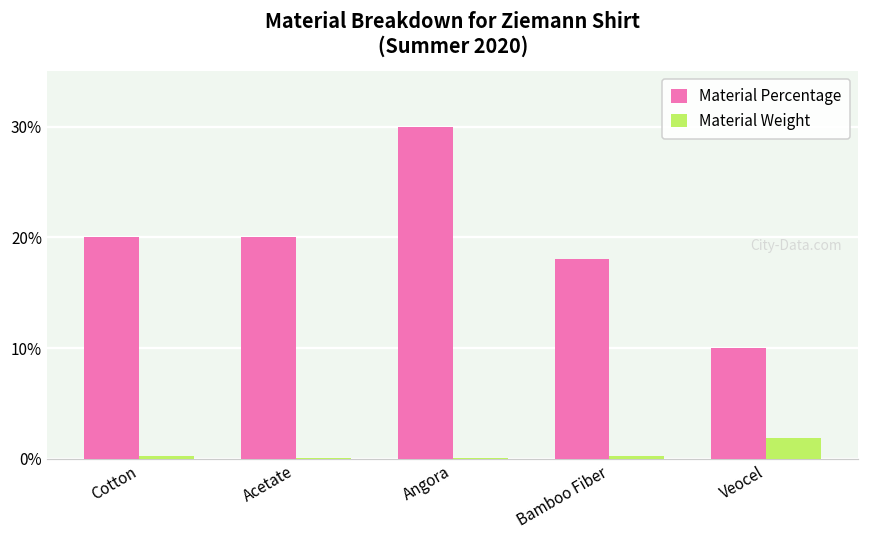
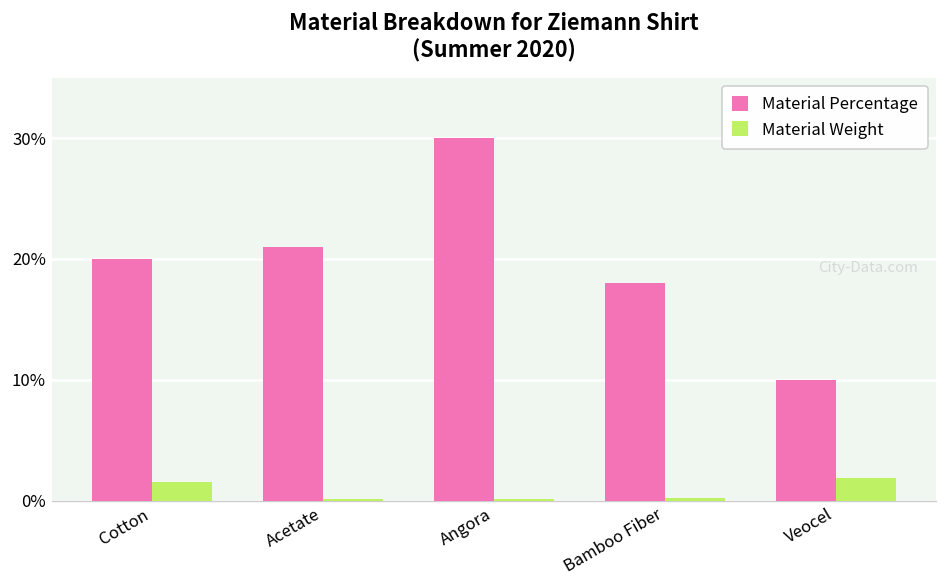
  {
    "Material Percentage": {
      "Cotton": "20%",
-     "Acetate": "20%",
+     "Acetate": "21%",
      "Angora": "30%",
      "Bamboo Fiber": "18%",
      "Veocel": "10%"
    },
    "Material Weight": {
-     "Cotton": "0.3%",
+     "Cotton": "1.5%",
      "Bamboo Fiber": "0.3%",
      "Veocel": "1.9%"
    }
  }
